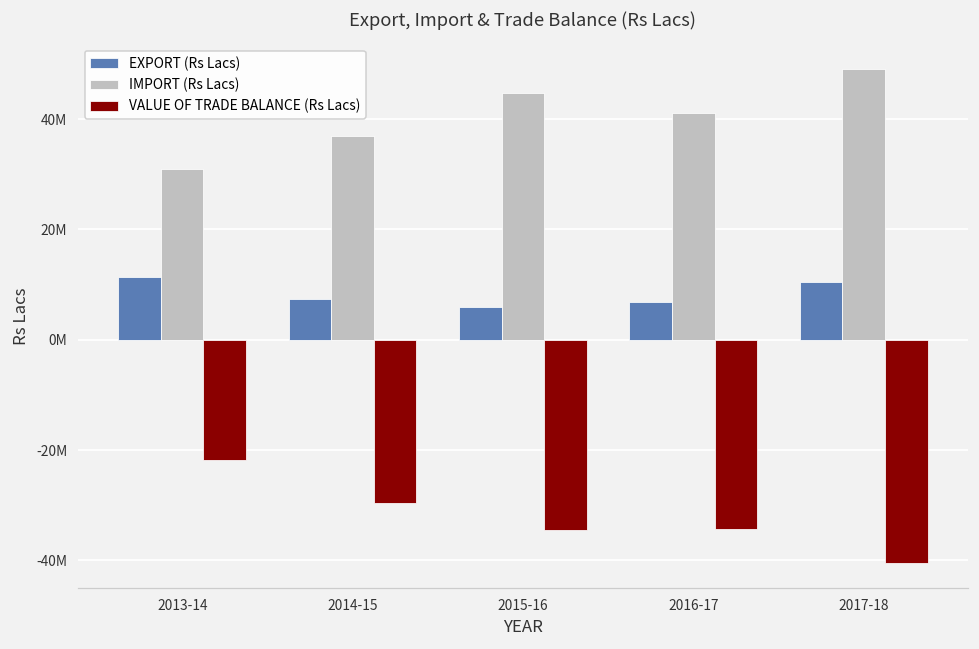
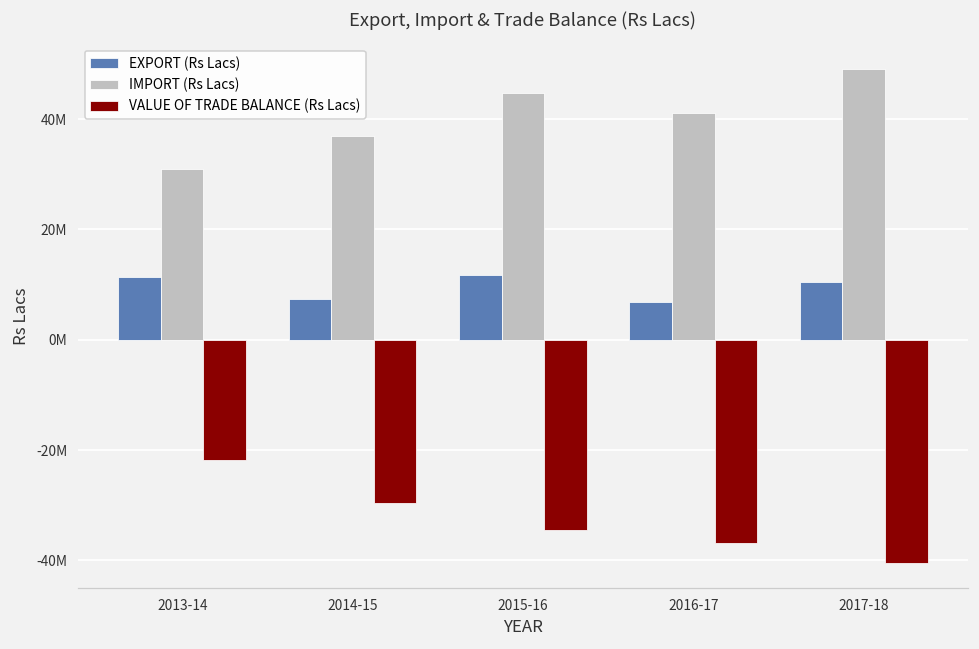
  {
    "EXPORT (Rs Lacs)": {
      "2013-14": 11000000,
      "2014-15": 7000000,
-     "2015-16": 6000000,
+     "2015-16": 12000000,
      "2016-17": 7000000,
      "2017-18": 11000000
    },
    "IMPORT (Rs Lacs)": {
      "2013-14": 31000000,
      "2014-15": 37000000,
      "2015-16": 45000000,
      "2016-17": 41000000,
      "2017-18": 49000000
    },
    "VALUE OF TRADE BALANCE (Rs Lacs)": {
      "2013-14": -22000000,
      "2014-15": -30000000,
      "2015-16": -35000000,
-     "2016-17": -34000000,
+     "2016-17": -37000000,
      "2017-18": -41000000
    }
  }
